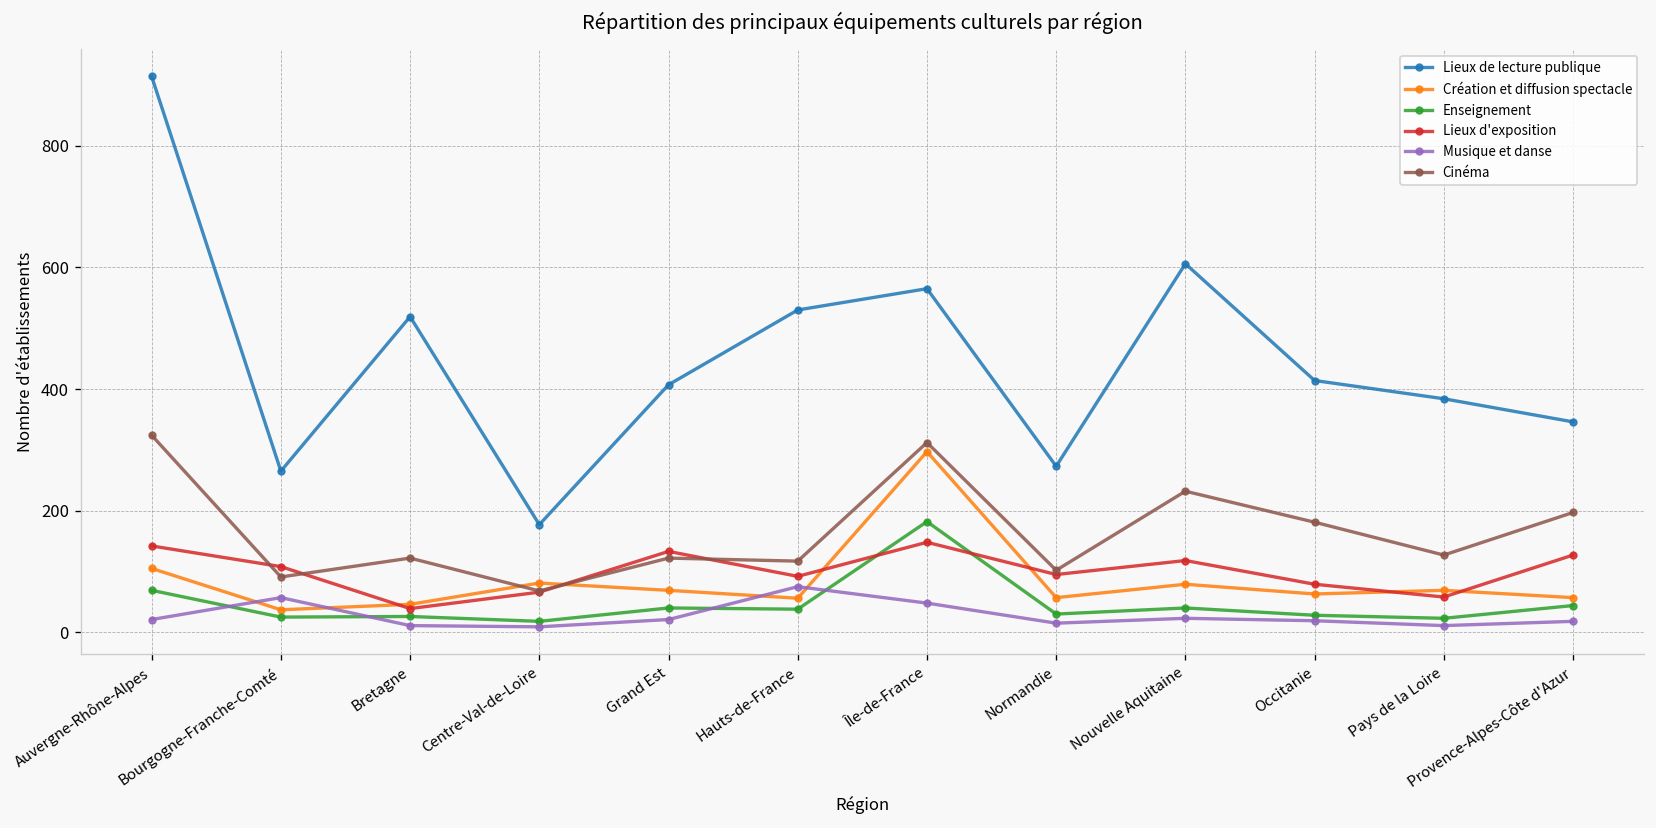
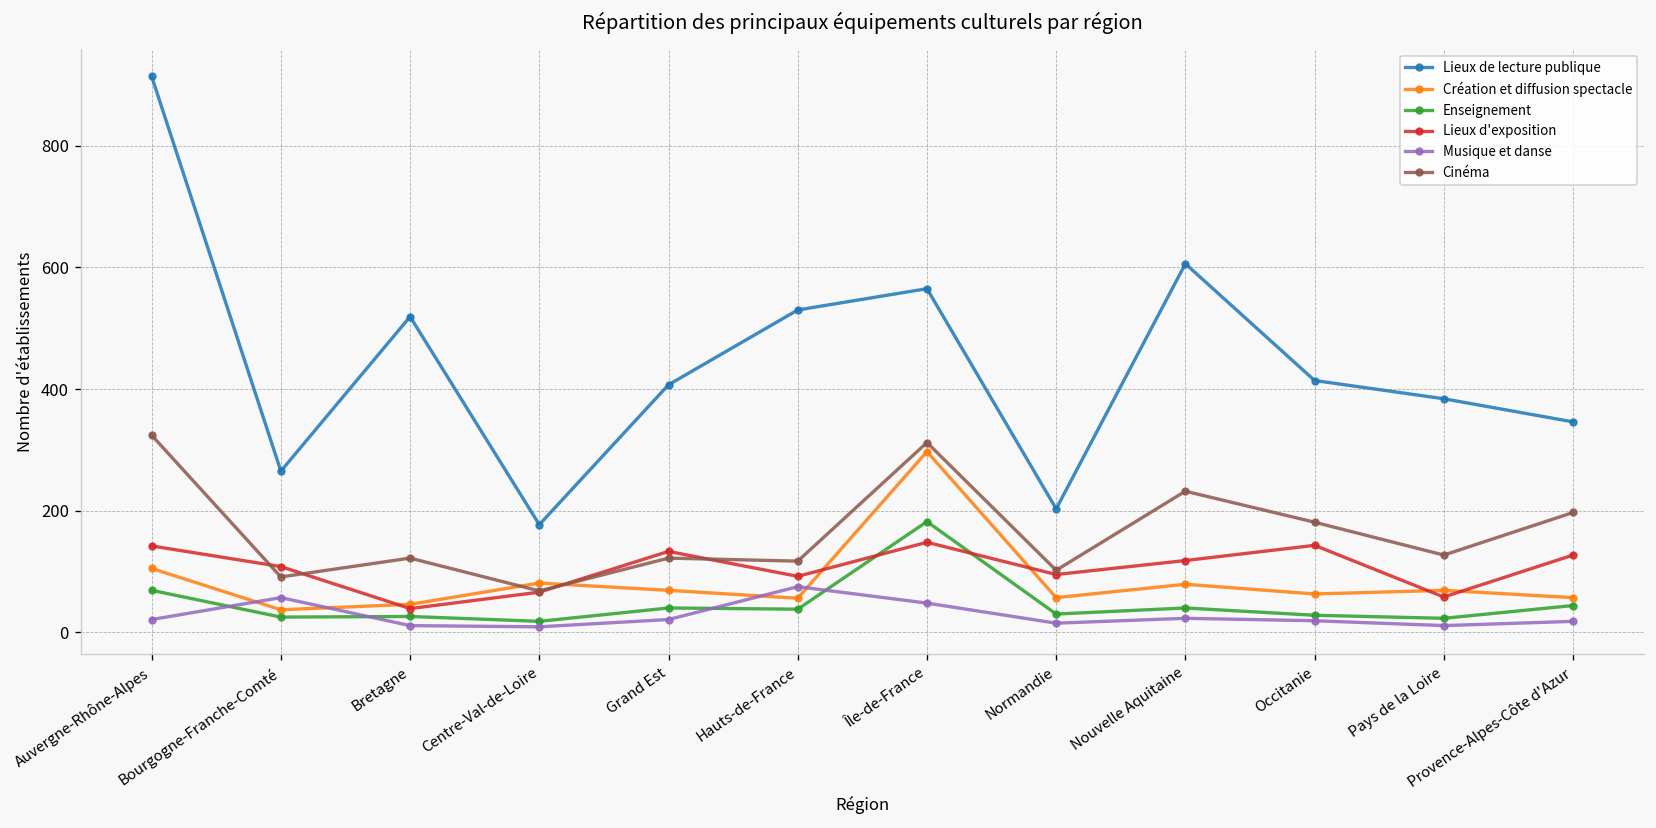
  {
    "Lieux de lecture publique": {
      "Auvergne-Rhône-Alpes": 910,
      "Bourgogne-Franche-Comté": 270,
      "Bretagne": 520,
      "Centre-Val-de-Loire": 180,
      "Grand Est": 410,
      "Hauts-de-France": 530,
      "Île-de-France": 570,
-     "Normandie": 270,
+     "Normandie": 200,
      "Nouvelle Aquitaine": 610,
      "Occitanie": 410,
      "Pays de la Loire": 380,
      "Provence-Alpes-Côte d'Azur": 350
    },
    "Création et diffusion spectacle": {
      "Auvergne-Rhône-Alpes": 110,
      "Bourgogne-Franche-Comté": 40,
      "Bretagne": 50,
      "Centre-Val-de-Loire": 80,
      "Grand Est": 70,
      "Hauts-de-France": 60,
      "Île-de-France": 300,
      "Normandie": 60,
      "Nouvelle Aquitaine": 80,
      "Occitanie": 60,
      "Pays de la Loire": 70,
      "Provence-Alpes-Côte d'Azur": 60
    },
    "Enseignement": {
      "Auvergne-Rhône-Alpes": 70,
      "Bourgogne-Franche-Comté": 30,
      "Bretagne": 30,
      "Centre-Val-de-Loire": 20,
      "Grand Est": 40,
      "Hauts-de-France": 40,
      "Île-de-France": 180,
      "Normandie": 30,
      "Nouvelle Aquitaine": 40,
      "Occitanie": 30,
      "Pays de la Loire": 20,
      "Provence-Alpes-Côte d'Azur": 40
    },
    "Lieux d'exposition": {
      "Auvergne-Rhône-Alpes": 140,
      "Bourgogne-Franche-Comté": 110,
      "Bretagne": 40,
      "Grand Est": 130,
      "Hauts-de-France": 90,
      "Île-de-France": 150,
      "Normandie": 100,
      "Nouvelle Aquitaine": 120,
-     "Occitanie": 80,
+     "Occitanie": 140,
      "Pays de la Loire": 60,
      "Provence-Alpes-Côte d'Azur": 130
    },
    "Musique et danse": {
      "Auvergne-Rhône-Alpes": 20,
      "Bourgogne-Franche-Comté": 60,
      "Bretagne": 10,
      "Centre-Val-de-Loire": 10,
      "Grand Est": 20,
      "Hauts-de-France": 80,
      "Île-de-France": 50,
      "Normandie": 20,
      "Nouvelle Aquitaine": 20,
      "Occitanie": 20,
      "Pays de la Loire": 10,
      "Provence-Alpes-Côte d'Azur": 20
    },
    "Cinéma": {
      "Auvergne-Rhône-Alpes": 320,
      "Bourgogne-Franche-Comté": 90,
      "Bretagne": 120,
      "Grand Est": 120,
      "Hauts-de-France": 120,
      "Île-de-France": 310,
      "Normandie": 100,
      "Nouvelle Aquitaine": 230,
      "Occitanie": 180,
      "Pays de la Loire": 130,
      "Provence-Alpes-Côte d'Azur": 200
    }
  }
